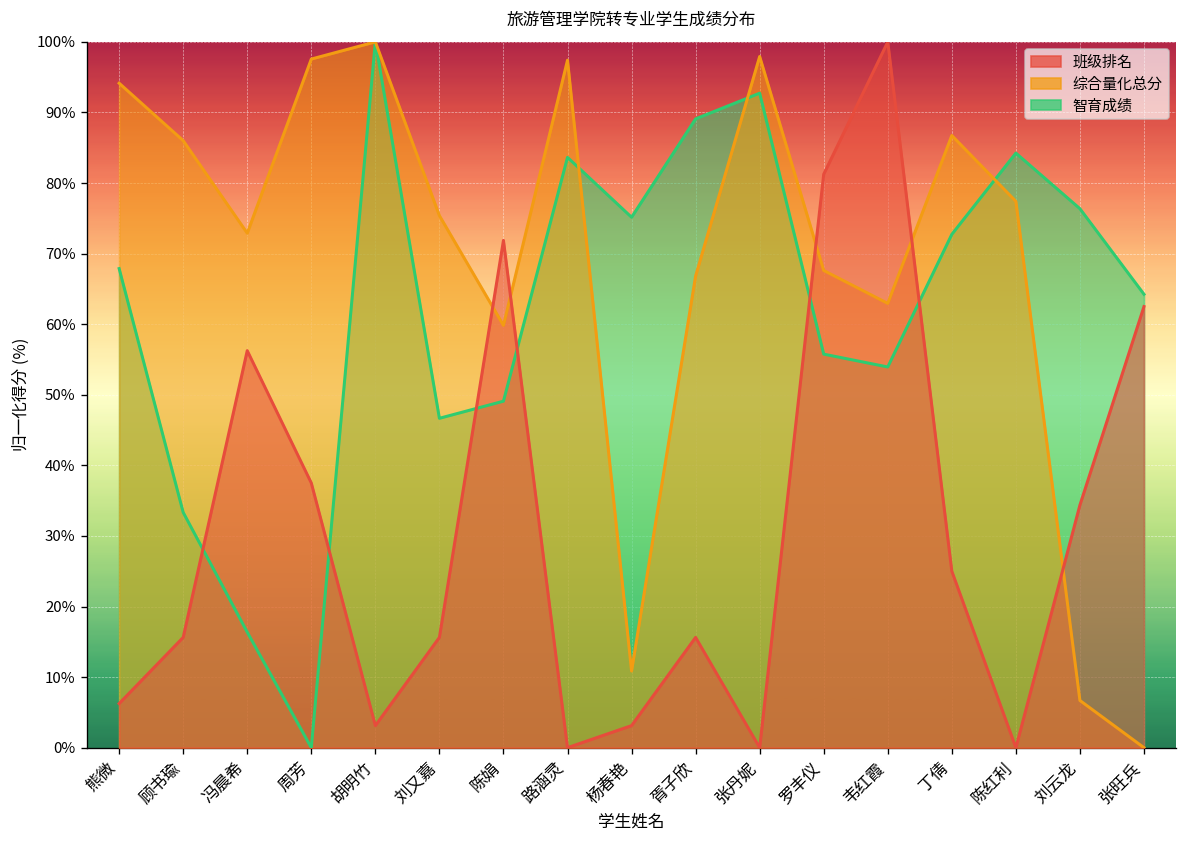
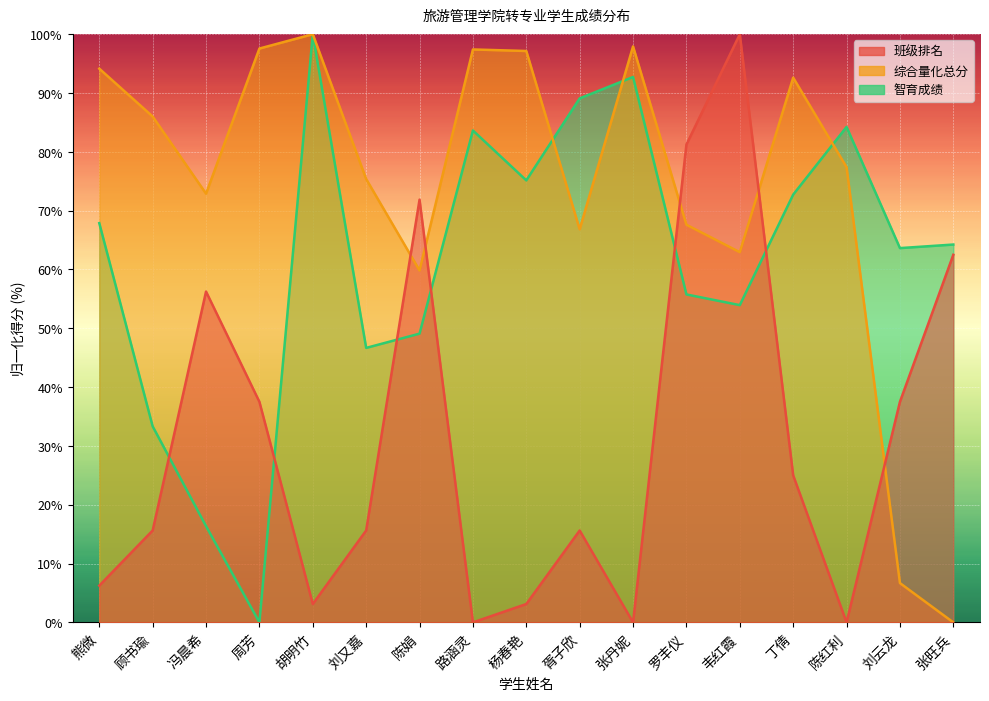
  {
    "智育成绩": {
      "熊微": "68%",
      "顾书瑜": "33%",
      "冯晨希": "16%",
      "周芳": "0%",
      "刘又嘉": "47%",
      "陈娟": "49%",
      "路涵灵": "84%",
      "杨春艳": "75%",
      "胥子欣": "89%",
      "张丹妮": "93%",
      "罗丰仪": "56%",
      "韦红霞": "54%",
      "丁倩": "73%",
      "陈红利": "84%",
-     "刘云龙": "76%",
+     "刘云龙": "64%",
      "张旺兵": "64%"
    },
    "综合量化总分": {
      "熊微": "94%",
      "顾书瑜": "86%",
      "冯晨希": "73%",
      "周芳": "98%",
      "刘又嘉": "75%",
      "陈娟": "60%",
      "路涵灵": "97%",
-     "杨春艳": "11%",
+     "杨春艳": "97%",
      "胥子欣": "67%",
      "张丹妮": "98%",
      "罗丰仪": "68%",
      "韦红霞": "63%",
-     "丁倩": "87%",
+     "丁倩": "93%",
      "陈红利": "77%",
      "刘云龙": "7%",
      "张旺兵": "0%"
    },
    "班级排名": {
      "熊微": "6%",
      "顾书瑜": "16%",
      "冯晨希": "56%",
      "周芳": "38%",
      "胡明竹": "3%",
      "刘又嘉": "16%",
      "陈娟": "72%",
      "路涵灵": "0%",
      "杨春艳": "3%",
      "胥子欣": "16%",
      "张丹妮": "0%",
      "罗丰仪": "81%",
      "韦红霞": "100%",
      "丁倩": "25%",
      "陈红利": "0%",
-     "刘云龙": "34%",
+     "刘云龙": "38%",
      "张旺兵": "63%"
    }
  }
